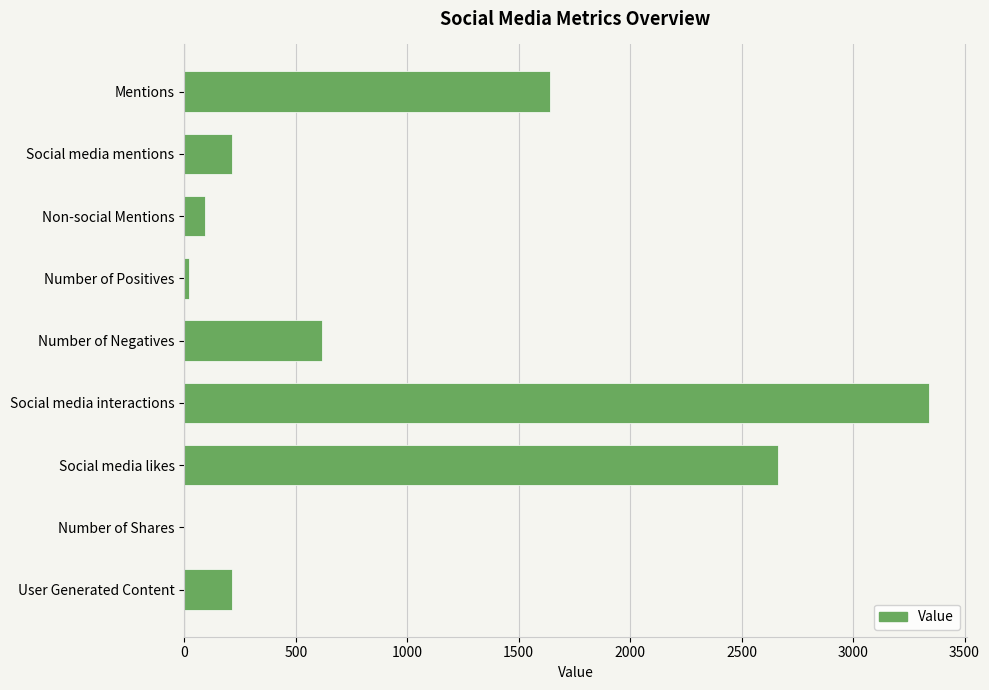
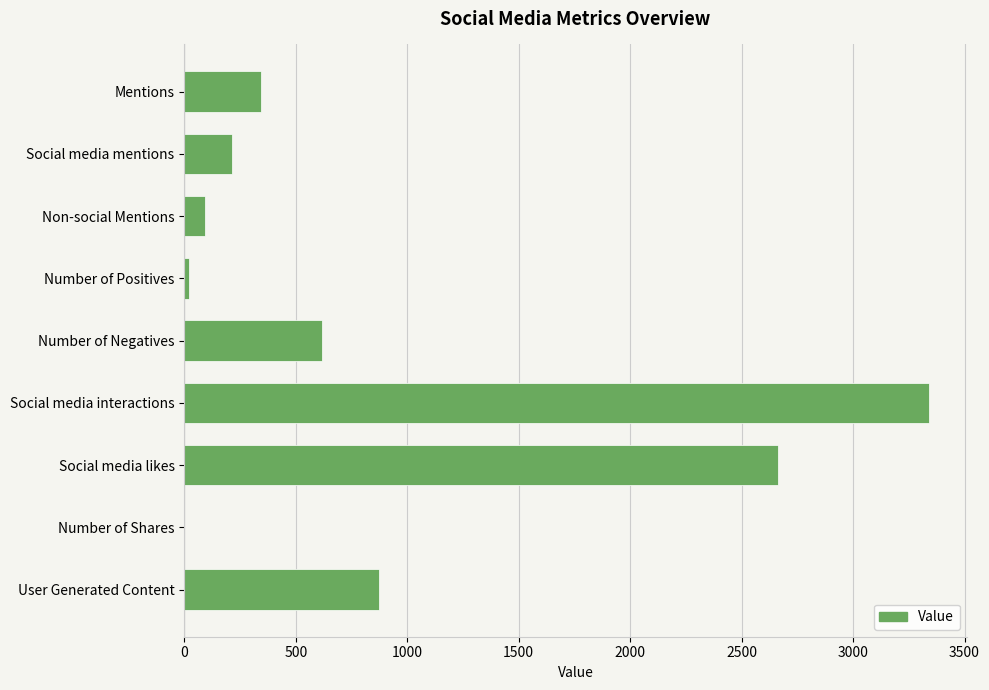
  {
-   "Mentions": 1640,
+   "Mentions": 350,
    "Social media mentions": 210,
    "Non-social Mentions": 90,
    "Number of Positives": 20,
    "Number of Negatives": 620,
    "Social media interactions": 3340,
    "Social media likes": 2660,
    "Number of Shares": 0,
-   "User Generated Content": 220
+   "User Generated Content": 870
  }
